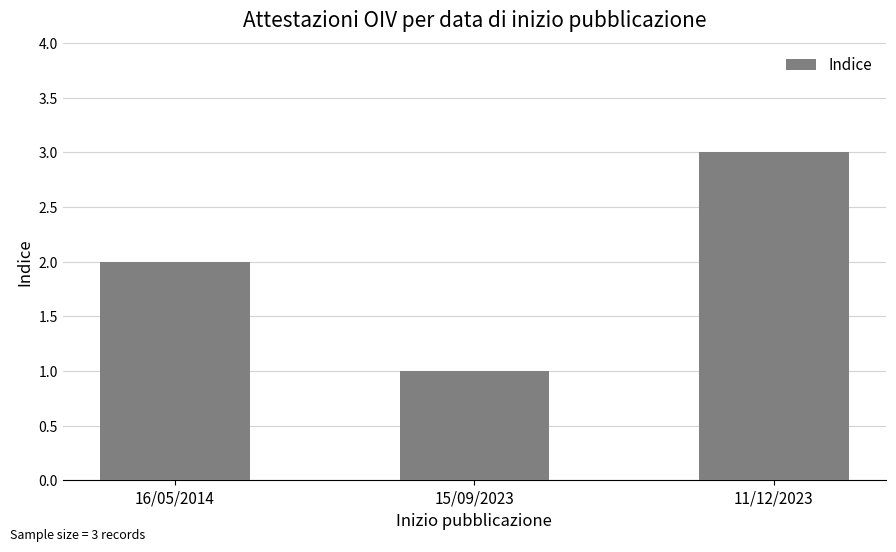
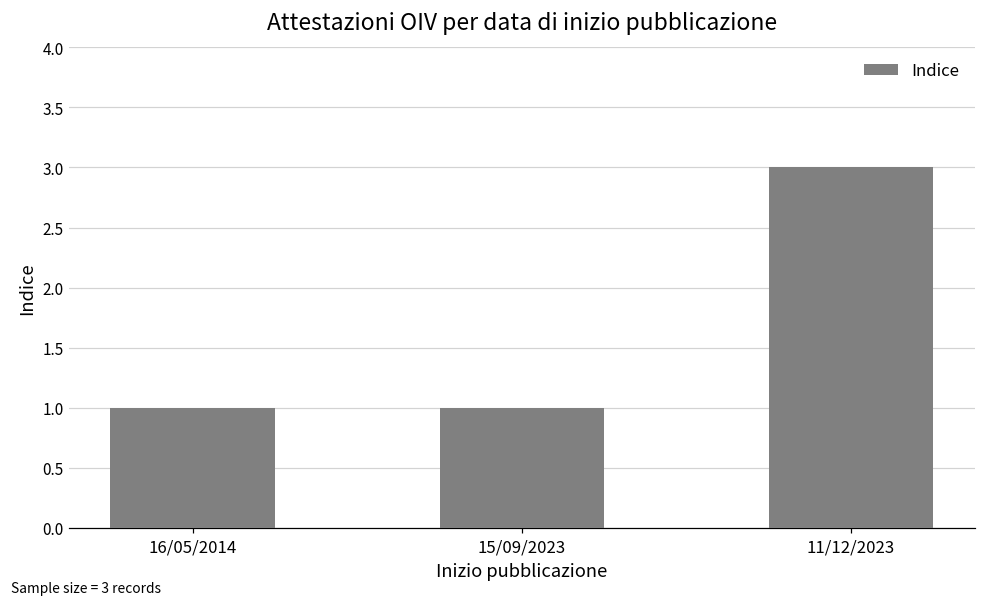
  {
-   "16/05/2014": 2,
+   "16/05/2014": 1,
    "15/09/2023": 1,
    "11/12/2023": 3
  }
